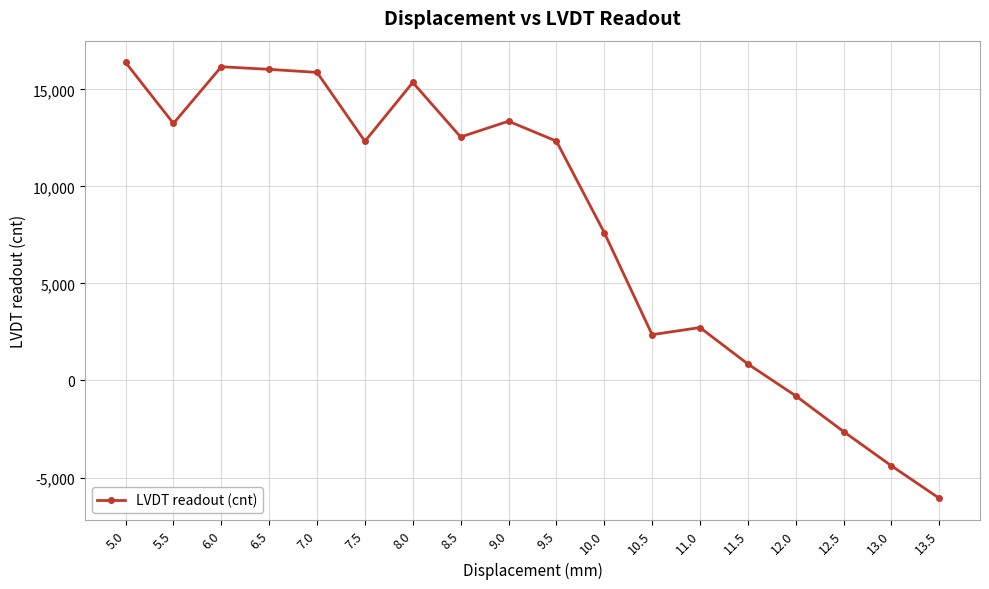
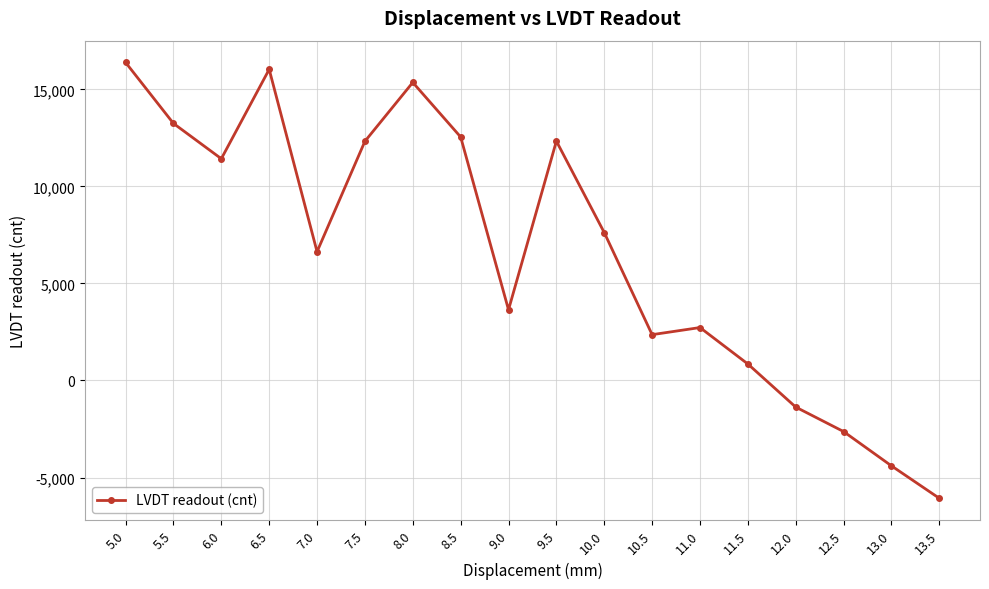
  {
    "5.0": "16,400",
    "5.5": "13,200",
-   "6.0": "16,200",
+   "6.0": "11,400",
    "6.5": "16,000",
-   "7.0": "15,900",
+   "7.0": "6,600",
    "7.5": "12,300",
    "8.0": "15,400",
    "8.5": "12,500",
-   "9.0": "13,400",
+   "9.0": "3,600",
    "9.5": "12,300",
    "10.0": "7,600",
    "10.5": "2,400",
    "11.0": "2,700",
    "11.5": "800",
-   "12.0": "-800",
+   "12.0": "-1,400",
    "12.5": "-2,600",
    "13.0": "-4,400",
    "13.5": "-6,100"
  }
